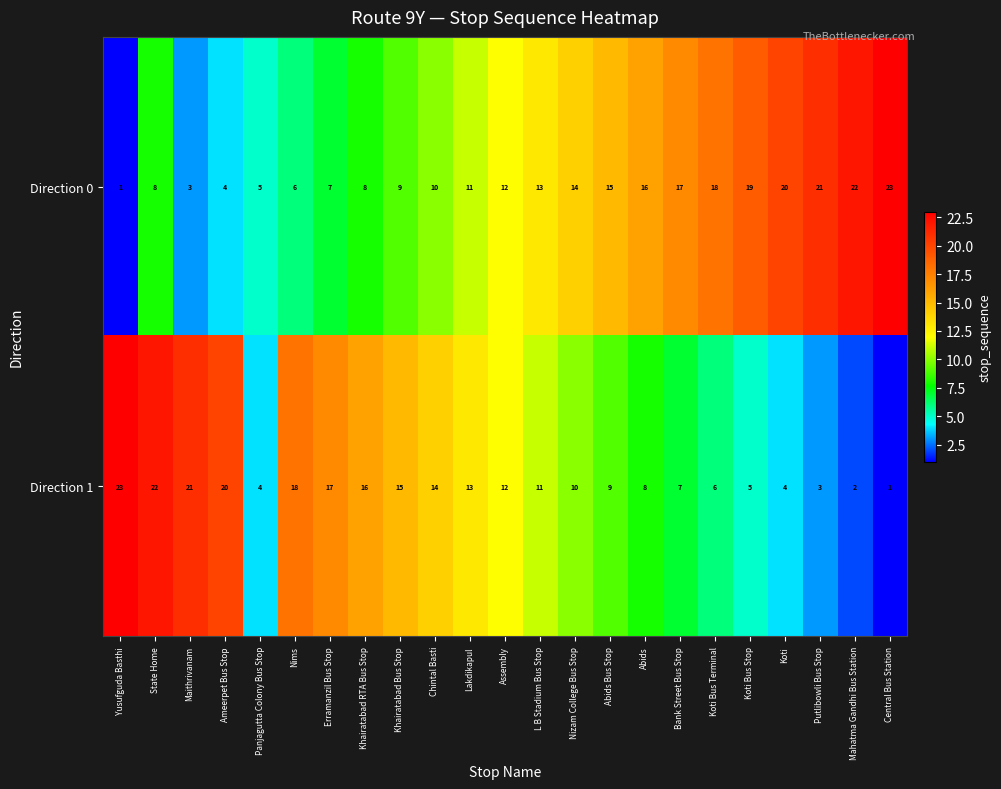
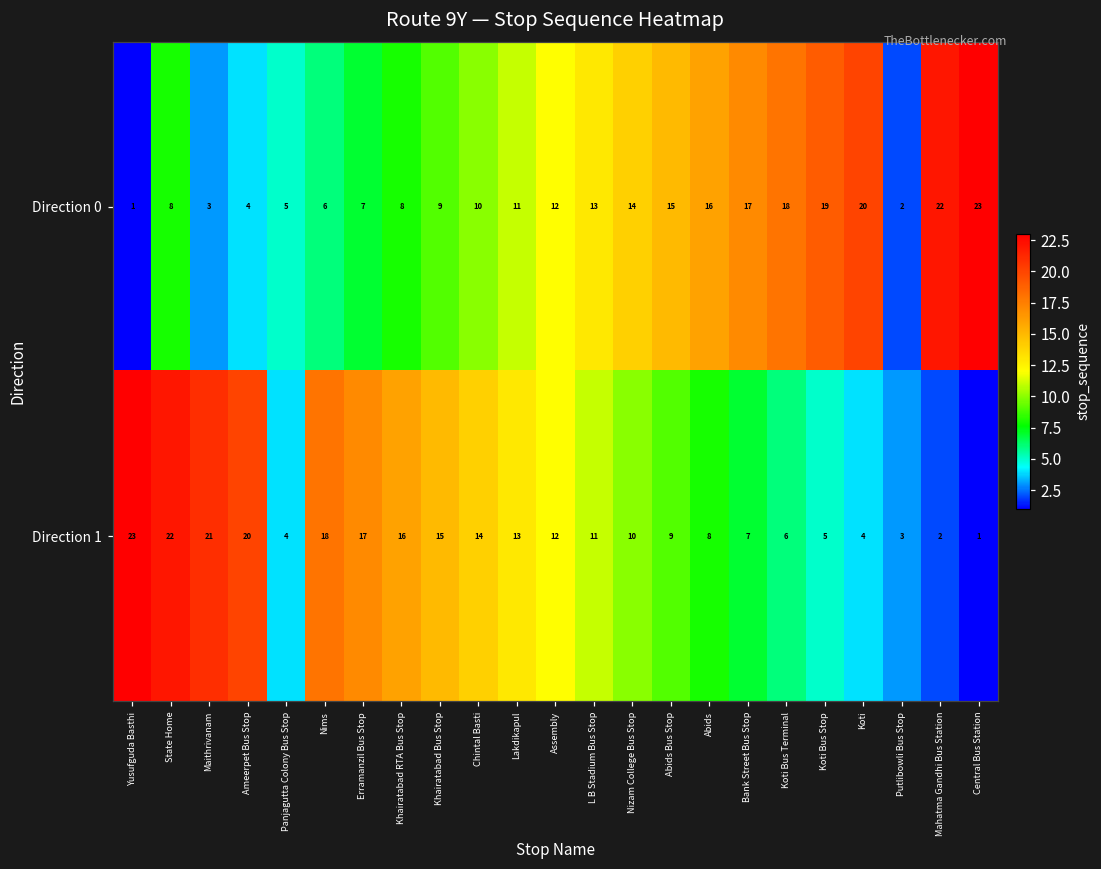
  {
    "Direction 0": {
      "Yusufguda Basthi": 1,
      "State Home": 8,
      "Maithrivanam": 3,
      "Ameerpet Bus Stop": 4,
      "Panjagutta Colony Bus Stop": 5,
      "Nims": 6,
      "Erramanzil Bus Stop": 7,
      "Khairatabad RTA Bus Stop": 8,
      "Khairatabad Bus Stop": 9,
      "Chintal Basti": 10,
      "Lakdikapul": 11,
      "Assembly": 12,
      "L B Stadium Bus Stop": 13,
      "Nizam College Bus Stop": 14,
      "Abids Bus Stop": 15,
      "Abids": 16,
      "Bank Street Bus Stop": 17,
      "Koti Bus Terminal": 18,
      "Koti Bus Stop": 19,
      "Koti": 20,
-     "Putlibowli Bus Stop": 21,
+     "Putlibowli Bus Stop": 2,
      "Mahatma Gandhi Bus Station": 22,
      "Central Bus Station": 23
    },
    "Direction 1": {
      "Yusufguda Basthi": 23,
      "State Home": 22,
      "Maithrivanam": 21,
      "Ameerpet Bus Stop": 20,
      "Panjagutta Colony Bus Stop": 4,
      "Nims": 18,
      "Erramanzil Bus Stop": 17,
      "Khairatabad RTA Bus Stop": 16,
      "Khairatabad Bus Stop": 15,
      "Chintal Basti": 14,
      "Lakdikapul": 13,
      "Assembly": 12,
      "L B Stadium Bus Stop": 11,
      "Nizam College Bus Stop": 10,
      "Abids Bus Stop": 9,
      "Abids": 8,
      "Bank Street Bus Stop": 7,
      "Koti Bus Terminal": 6,
      "Koti Bus Stop": 5,
      "Koti": 4,
      "Putlibowli Bus Stop": 3,
      "Mahatma Gandhi Bus Station": 2,
      "Central Bus Station": 1
    }
  }
